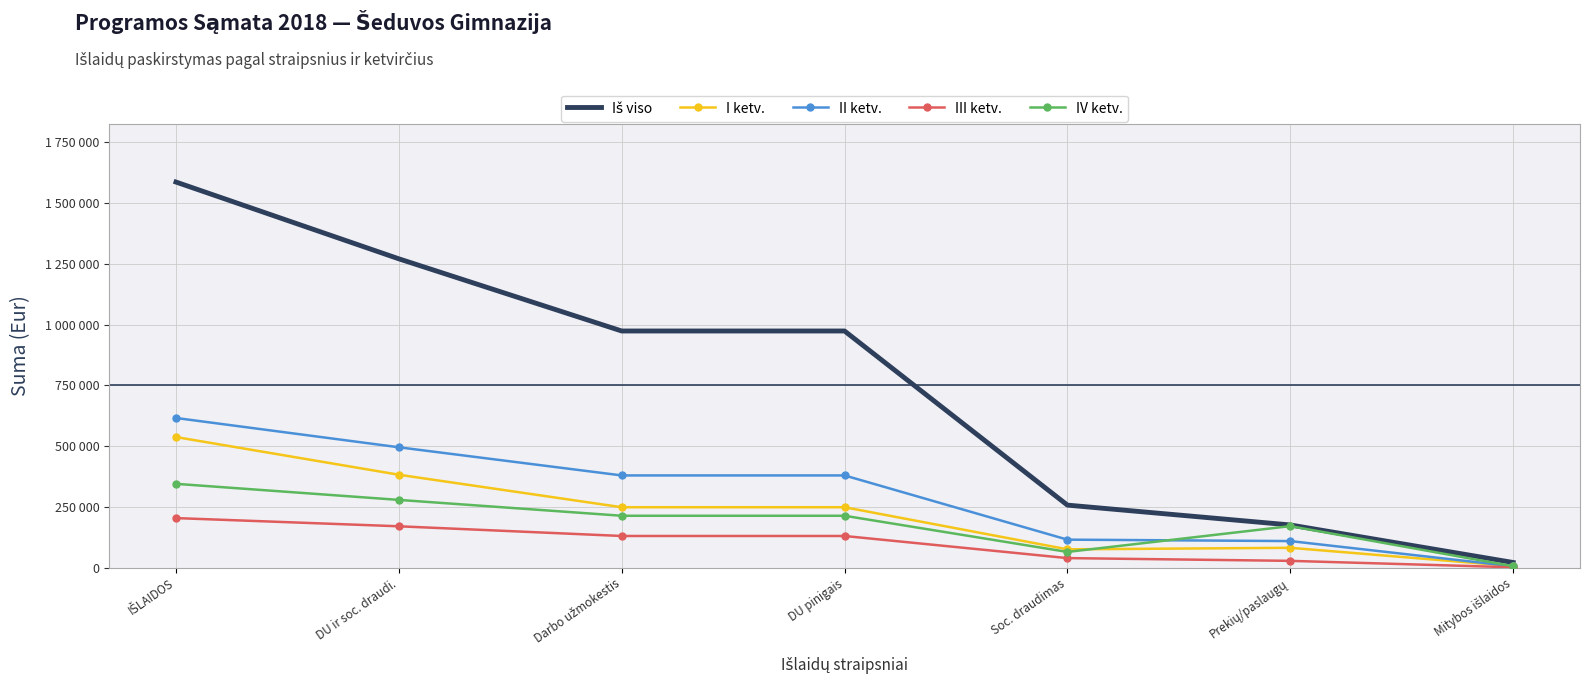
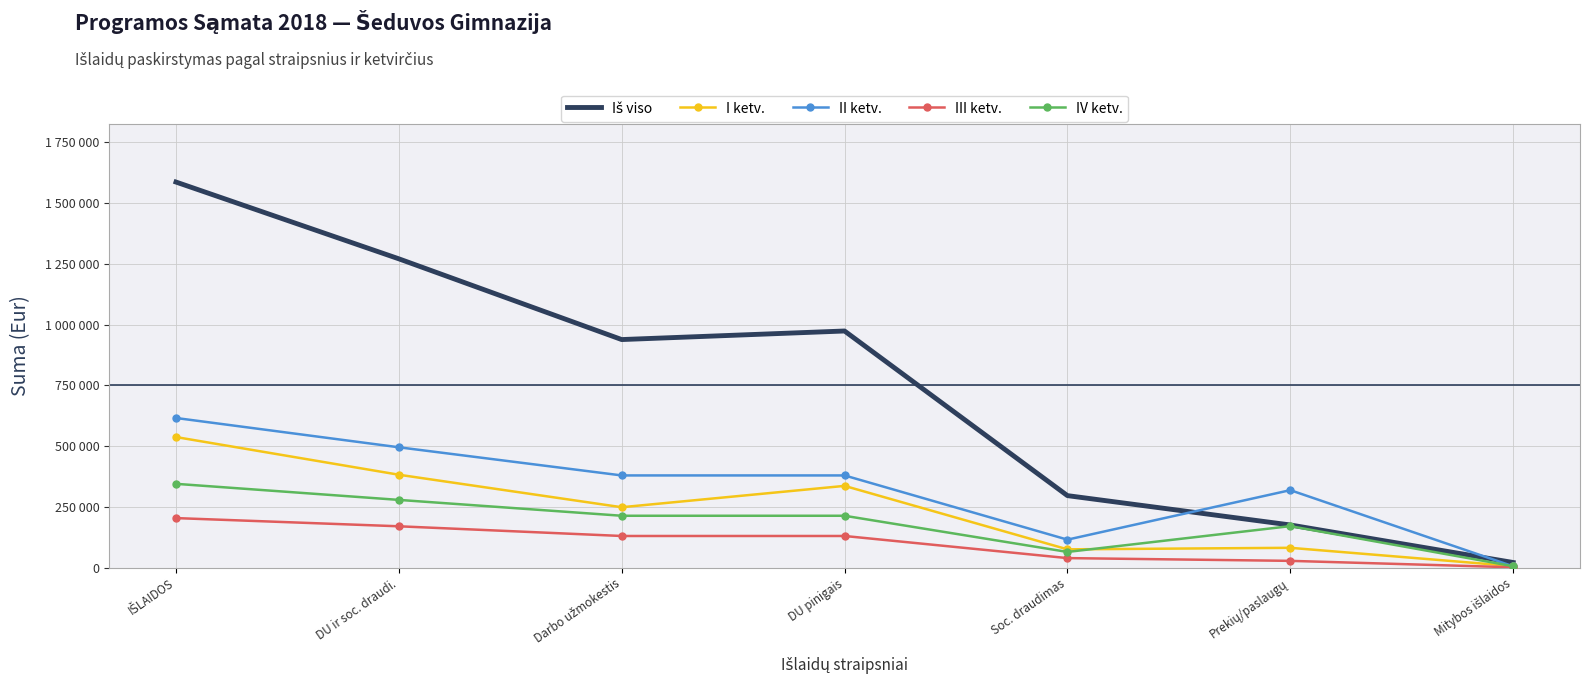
  {
    "Iš viso": {
      "IŠLAIDOS": 1590000,
      "DU ir soc. draudi.": 1270000,
-     "Darbo užmokestis": 970000,
+     "Darbo užmokestis": 940000,
      "DU pinigais": 970000,
-     "Soc. draudimas": 260000,
+     "Soc. draudimas": 300000,
      "Mitybos išlaidos": 20000
    },
    "I ketv.": {
      "IŠLAIDOS": 540000,
      "DU ir soc. draudi.": 380000,
      "Darbo užmokestis": 250000,
-     "DU pinigais": 250000,
+     "DU pinigais": 340000,
      "Soc. draudimas": 80000,
      "Prekių/paslaugų": 80000
    },
    "II ketv.": {
      "IŠLAIDOS": 620000,
      "DU ir soc. draudi.": 500000,
      "Darbo užmokestis": 380000,
      "DU pinigais": 380000,
      "Soc. draudimas": 120000,
-     "Prekių/paslaugų": 110000
+     "Prekių/paslaugų": 320000
    },
    "III ketv.": {
      "IŠLAIDOS": 200000,
      "DU ir soc. draudi.": 170000,
      "Darbo užmokestis": 130000,
      "DU pinigais": 130000,
      "Soc. draudimas": 40000,
      "Prekių/paslaugų": 30000
    },
    "IV ketv.": {
      "IŠLAIDOS": 350000,
      "DU ir soc. draudi.": 280000,
      "Darbo užmokestis": 210000,
      "DU pinigais": 210000,
      "Soc. draudimas": 70000
    }
  }
